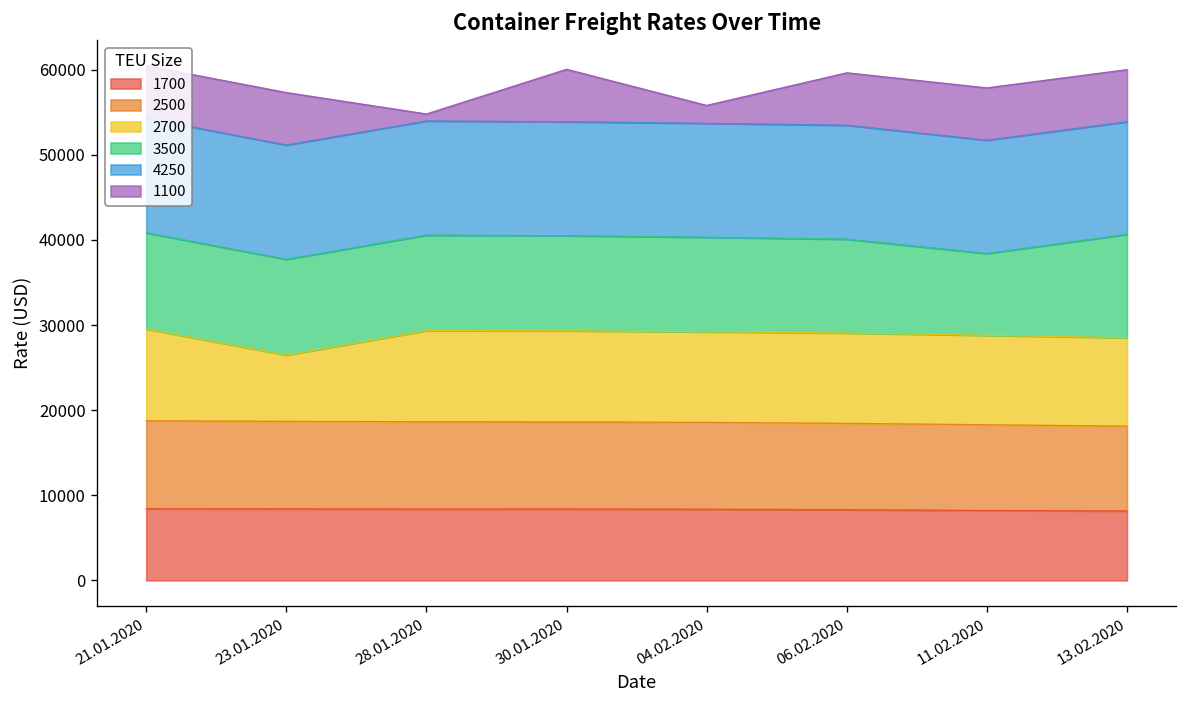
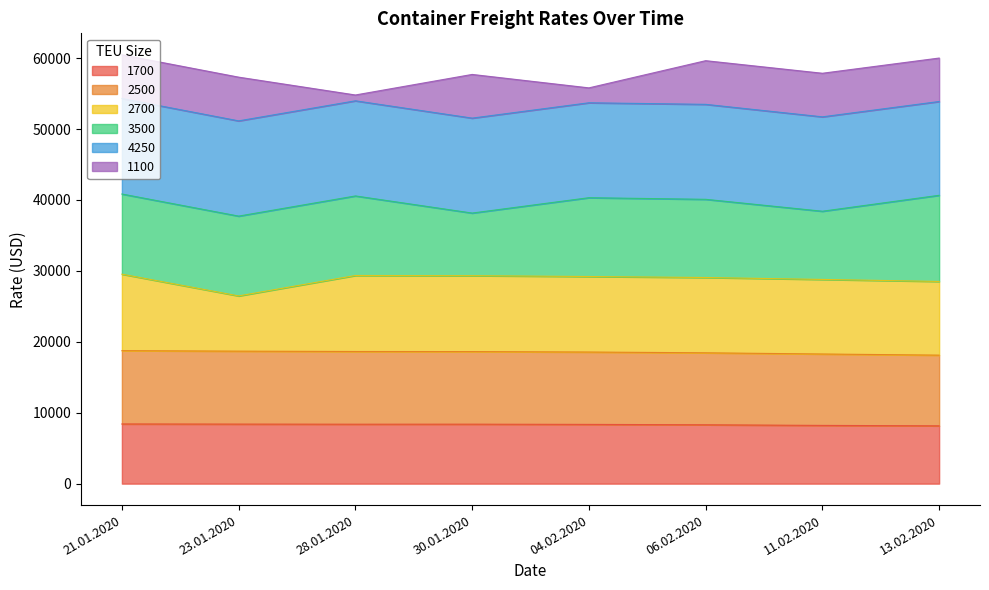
  {
    "2700": {
      "21.01.2020": 11000,
      "23.01.2020": 8000,
      "28.01.2020": 11000,
      "30.01.2020": 11000,
      "04.02.2020": 11000,
      "06.02.2020": 11000,
      "11.02.2020": 11000,
      "13.02.2020": 10000
    },
    "3500": {
      "21.01.2020": 11000,
      "23.01.2020": 11000,
      "28.01.2020": 11000,
-     "30.01.2020": 11000,
+     "30.01.2020": 9000,
      "04.02.2020": 11000,
      "06.02.2020": 11000,
      "11.02.2020": 10000,
      "13.02.2020": 12000
    },
    "4250": {
      "23.01.2020": 13000,
      "28.01.2020": 13000,
      "30.01.2020": 13000,
      "04.02.2020": 13000,
      "06.02.2020": 13000,
      "11.02.2020": 13000,
      "13.02.2020": 13000
    },
    "1100": {
      "23.01.2020": 6000,
      "28.01.2020": 1000,
      "30.01.2020": 6000,
      "04.02.2020": 2000,
      "06.02.2020": 6000,
      "11.02.2020": 6000,
      "13.02.2020": 6000
    }
  }
